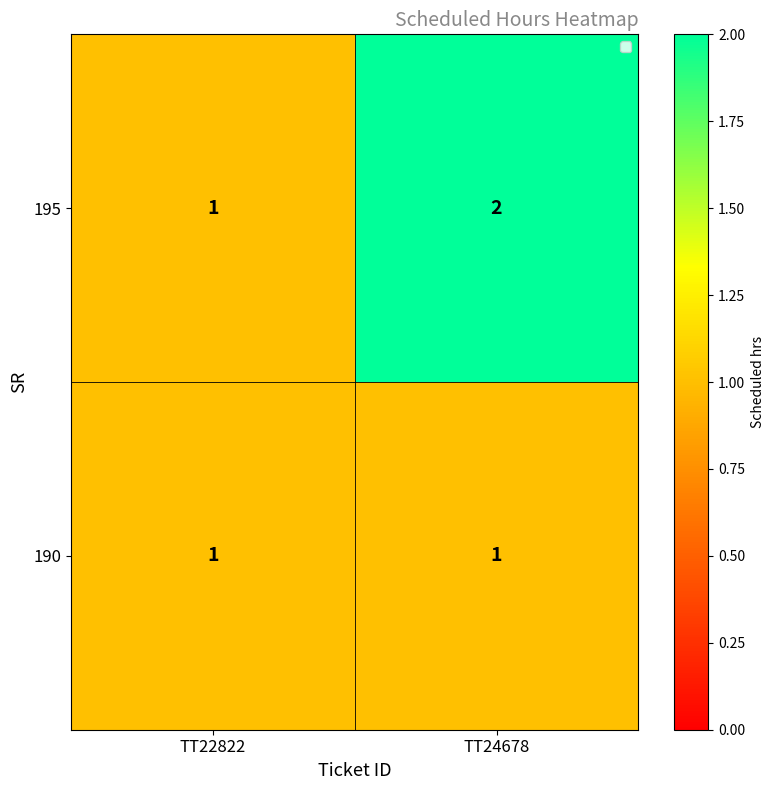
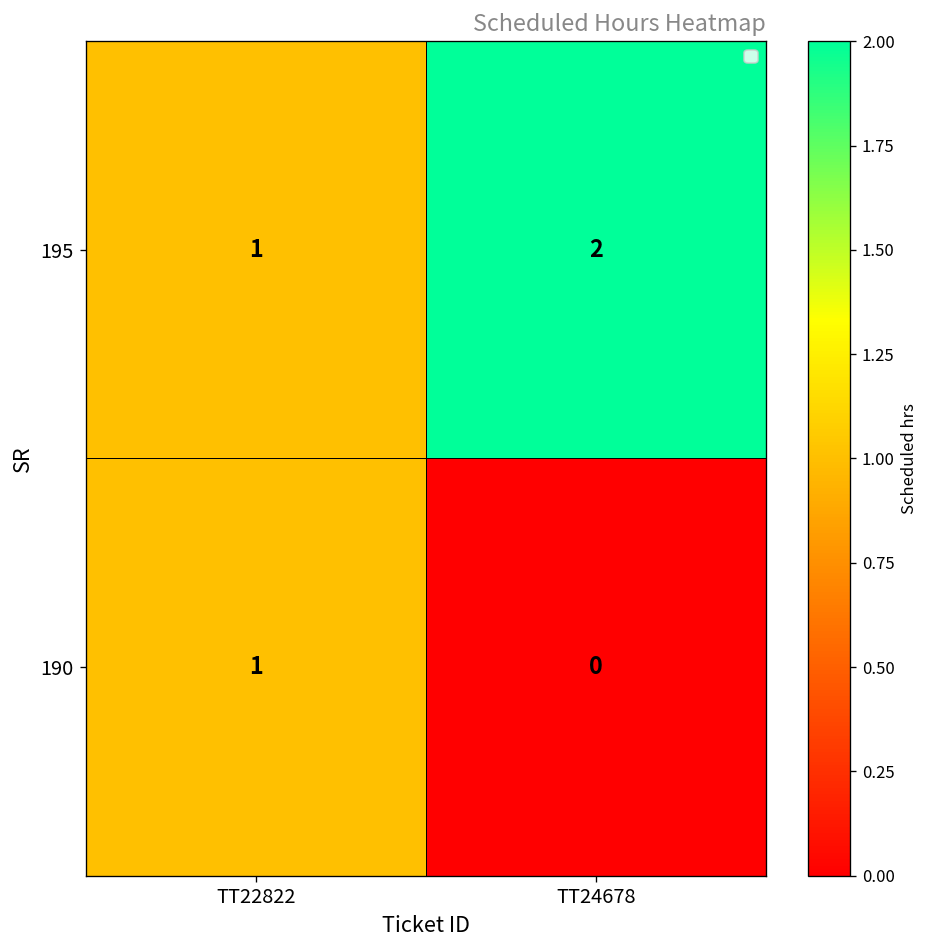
  {
    "195": {
      "TT22822": 1,
      "TT24678": 2
    },
    "190": {
      "TT22822": 1,
-     "TT24678": 1
+     "TT24678": 0
    }
  }
